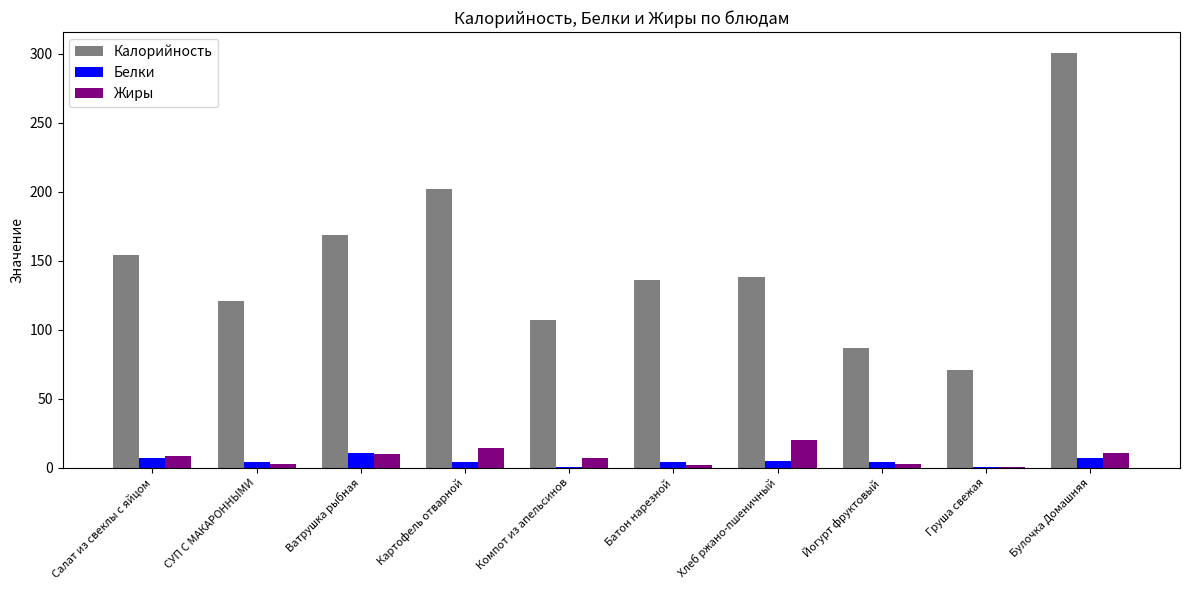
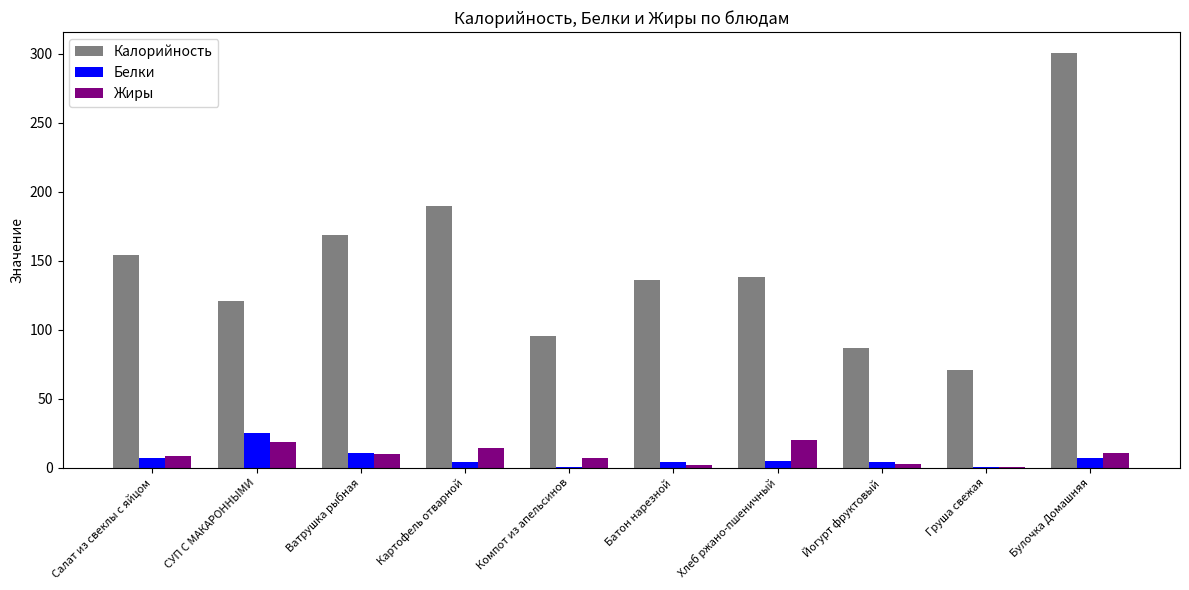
  {
    "Калорийность": {
      "Салат из свеклы с яйцом": 154,
      "СУП С МАКАРОННЫМИ": 121,
      "Ватрушка рыбная": 169,
-     "Картофель отварной": 202,
-     "Компот из апельсинов": 107,
+     "Картофель отварной": 190,
+     "Компот из апельсинов": 95,
      "Батон нарезной": 136,
      "Хлеб ржано-пшеничный": 138,
      "Йогурт фруктовый": 87,
      "Груша свежая": 71,
      "Булочка Домашняя": 301
    },
    "Белки": {
      "Салат из свеклы с яйцом": 7,
-     "СУП С МАКАРОННЫМИ": 4,
+     "СУП С МАКАРОННЫМИ": 25,
      "Ватрушка рыбная": 11,
      "Картофель отварной": 4,
      "Батон нарезной": 4,
      "Хлеб ржано-пшеничный": 5,
      "Йогурт фруктовый": 4,
      "Булочка Домашняя": 7
    },
    "Жиры": {
      "Салат из свеклы с яйцом": 9,
-     "СУП С МАКАРОННЫМИ": 3,
+     "СУП С МАКАРОННЫМИ": 18,
      "Ватрушка рыбная": 10,
      "Картофель отварной": 14,
      "Компот из апельсинов": 7,
      "Батон нарезной": 2,
      "Хлеб ржано-пшеничный": 20,
      "Йогурт фруктовый": 3,
      "Булочка Домашняя": 11
    }
  }
